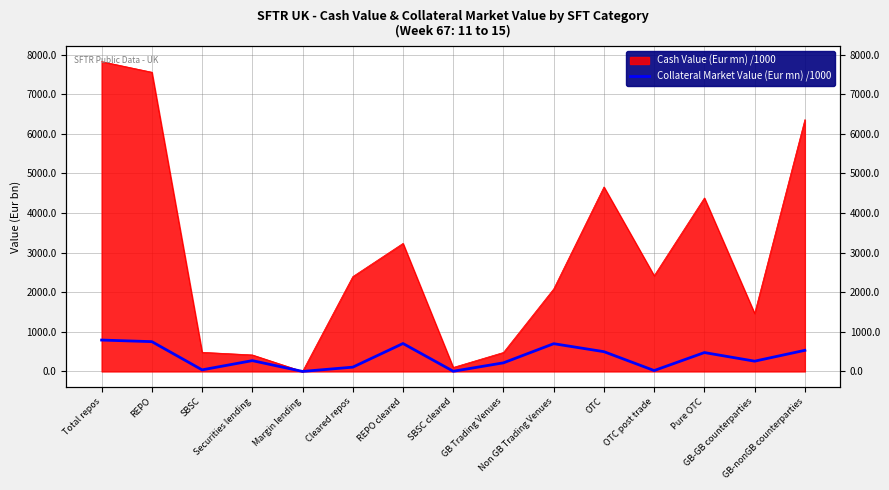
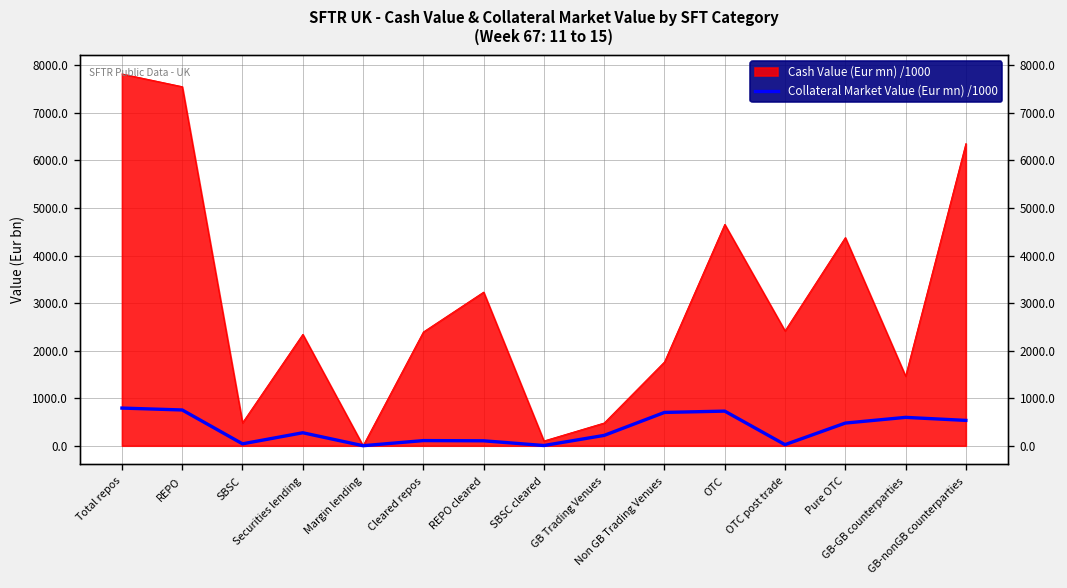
  {
    "Cash Value (Eur mn) /1000": {
      "Total repos": 7800,
      "REPO": 7600,
      "SBSC": 500,
-     "Securities lending": 400,
+     "Securities lending": 2300,
      "Cleared repos": 2400,
      "REPO cleared": 3200,
      "SBSC cleared": 100,
      "GB Trading Venues": 500,
-     "Non GB Trading Venues": 2100,
+     "Non GB Trading Venues": 1800,
      "OTC": 4700,
      "OTC post trade": 2400,
      "Pure OTC": 4400,
      "GB-GB counterparties": 1500,
      "GB-nonGB counterparties": 6400
    },
    "Collateral Market Value (Eur mn) /1000": {
      "Total repos": 800,
      "REPO": 800,
      "SBSC": 0,
      "Securities lending": 300,
      "Cleared repos": 100,
-     "REPO cleared": 700,
+     "REPO cleared": 100,
      "SBSC cleared": 0,
      "GB Trading Venues": 200,
      "Non GB Trading Venues": 700,
-     "OTC": 500,
+     "OTC": 700,
      "OTC post trade": 0,
      "Pure OTC": 500,
-     "GB-GB counterparties": 300,
+     "GB-GB counterparties": 600,
      "GB-nonGB counterparties": 500
    }
  }
